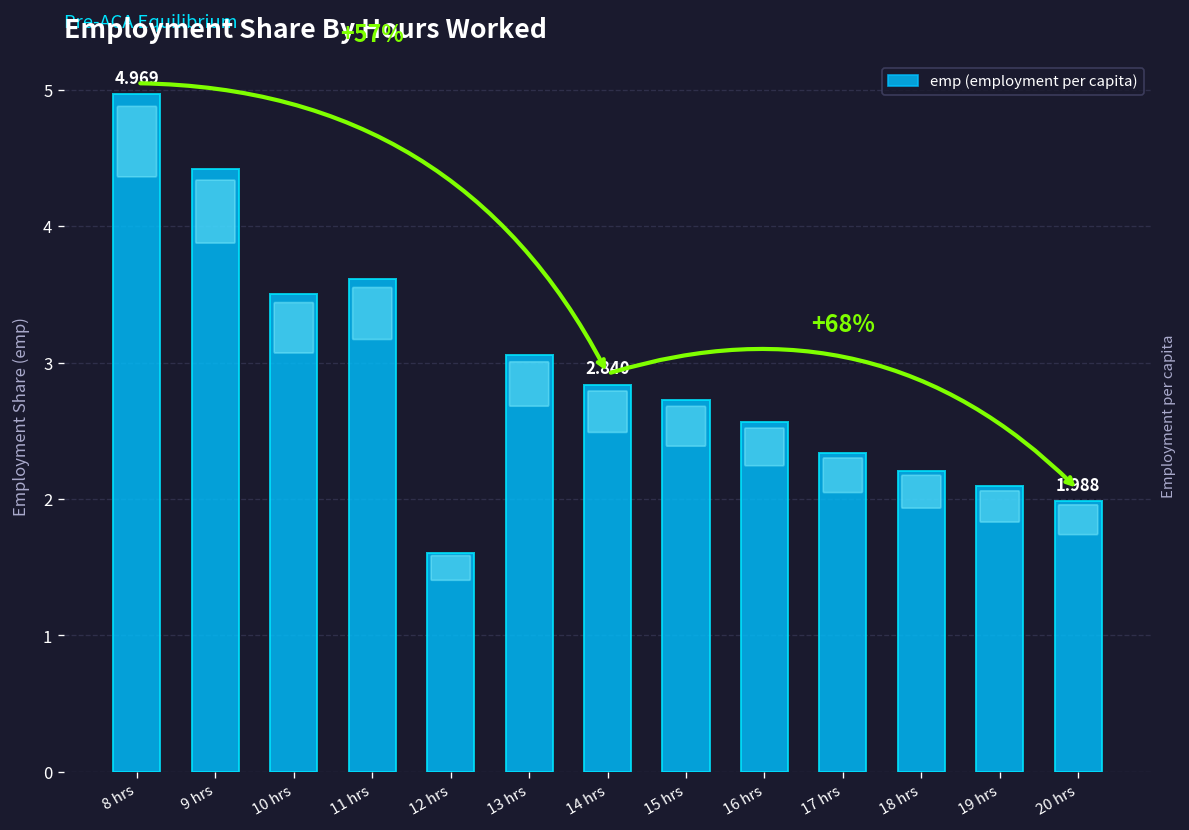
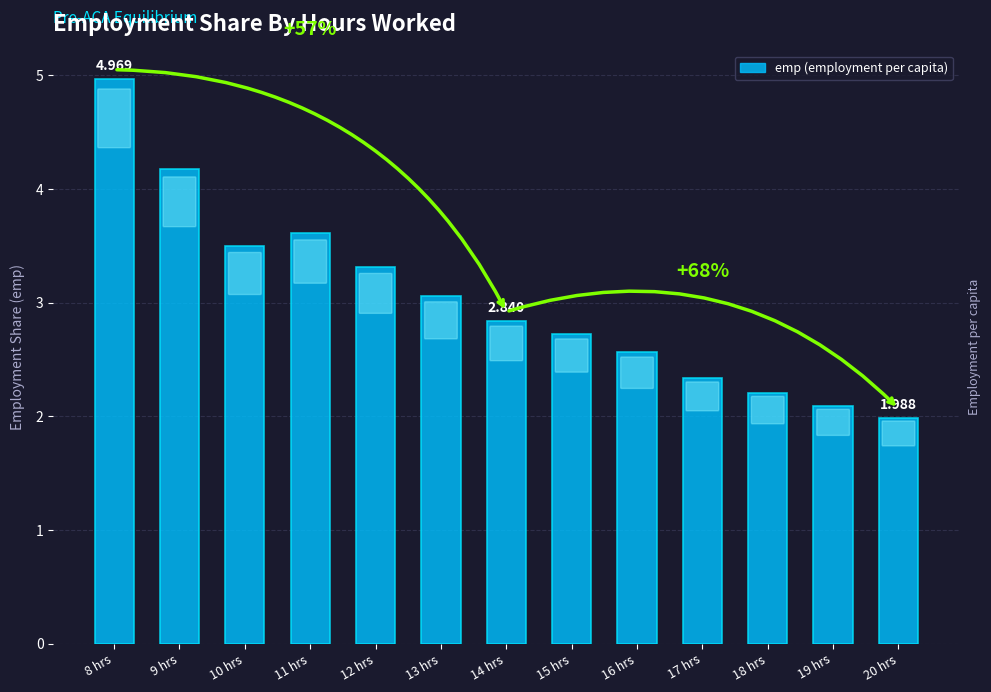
  {
-   "9 hrs": 4.42,
+   "9 hrs": 4.18,
    "10 hrs": 3.50,
    "11 hrs": 3.61,
-   "12 hrs": 1.61,
+   "12 hrs": 3.31,
    "13 hrs": 3.06,
    "15 hrs": 2.72,
    "16 hrs": 2.56,
    "17 hrs": 2.34,
    "18 hrs": 2.21,
    "19 hrs": 2.09
  }
